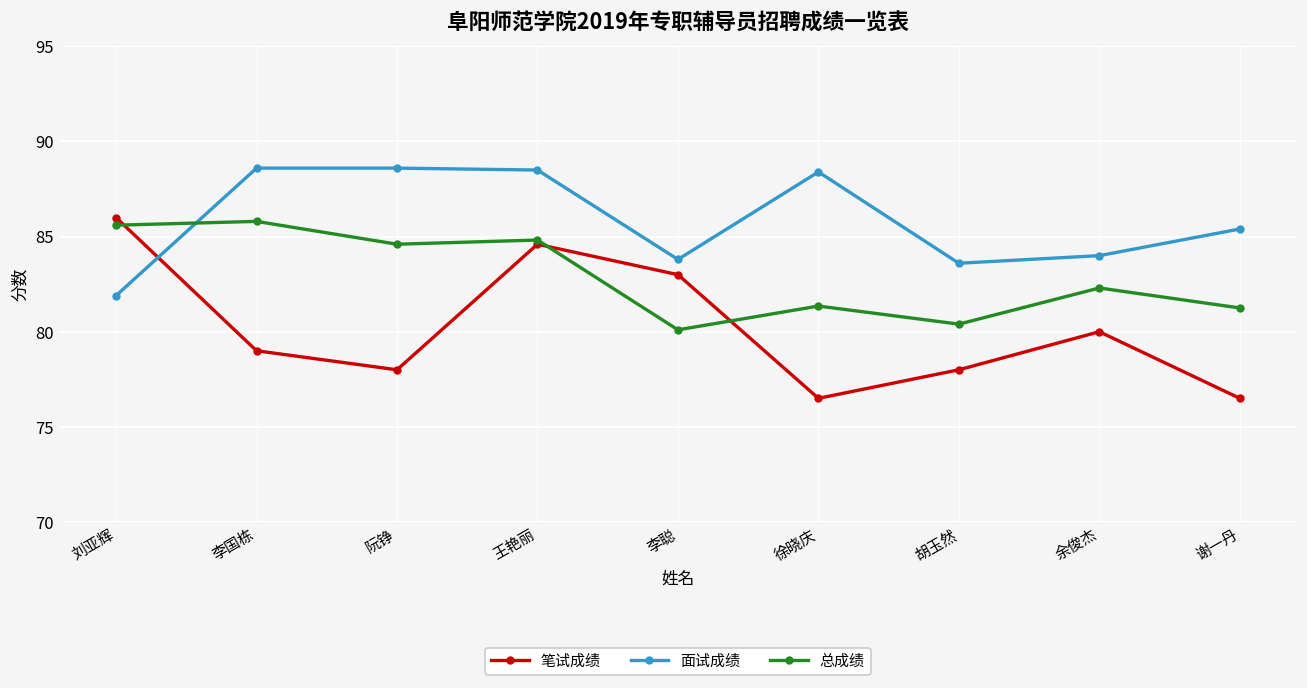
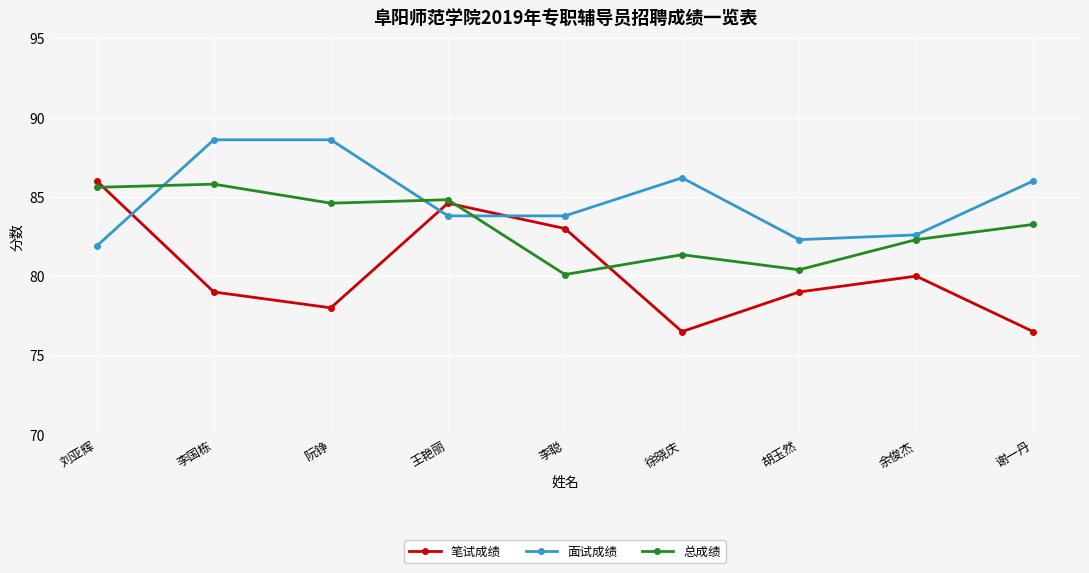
  {
    "笔试成绩": {
      "刘亚辉": 86,
      "李国栋": 79,
      "阮铮": 78,
      "王艳丽": 84.6,
      "李聪": 83,
      "徐晓庆": 76.5,
-     "胡玉然": 78,
+     "胡玉然": 79,
      "余俊杰": 80,
      "谢一丹": 76.5
    },
    "面试成绩": {
      "刘亚辉": 81.9,
      "李国栋": 88.6,
      "阮铮": 88.6,
-     "王艳丽": 88.5,
+     "王艳丽": 83.8,
      "李聪": 83.8,
-     "徐晓庆": 88.4,
-     "胡玉然": 83.6,
-     "余俊杰": 84.0,
-     "谢一丹": 85.4
+     "徐晓庆": 86.2,
+     "胡玉然": 82.3,
+     "余俊杰": 82.6,
+     "谢一丹": 86.0
    },
    "总成绩": {
      "刘亚辉": 85.6,
      "李国栋": 85.8,
      "阮铮": 84.6,
      "王艳丽": 84.8,
      "李聪": 80.1,
      "徐晓庆": 81.4,
      "胡玉然": 80.4,
      "余俊杰": 82.3,
-     "谢一丹": 81.3
+     "谢一丹": 83.3
    }
  }
